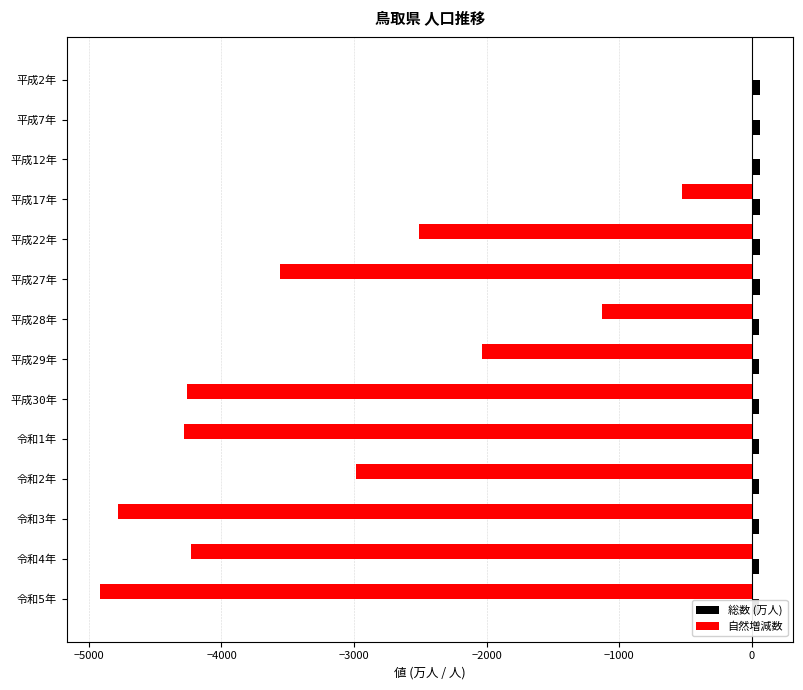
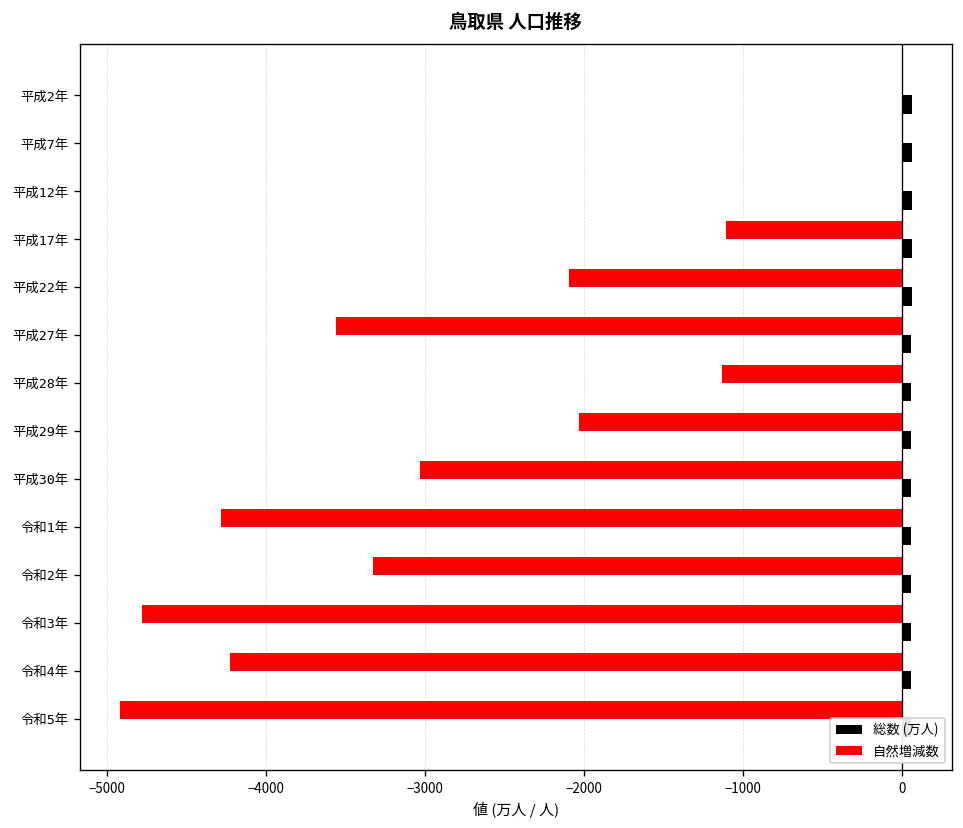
  {
    "総数 (万人)": {
      "平成2年": 60,
      "平成7年": 60,
      "平成12年": 60,
      "平成17年": 60,
      "平成22年": 60,
      "平成27年": 60,
      "平成28年": 60,
      "平成29年": 60,
      "平成30年": 60,
      "令和1年": 60,
      "令和2年": 60,
      "令和3年": 50,
      "令和4年": 50
    },
    "自然増減数": {
      "平成2年": 0,
      "平成7年": 0,
      "平成12年": 0,
-     "平成17年": -530,
-     "平成22年": -2510,
+     "平成17年": -1110,
+     "平成22年": -2100,
      "平成27年": -3560,
      "平成28年": -1130,
      "平成29年": -2030,
-     "平成30年": -4260,
+     "平成30年": -3030,
      "令和1年": -4280,
-     "令和2年": -2990,
+     "令和2年": -3330,
      "令和3年": -4780,
      "令和4年": -4230,
      "令和5年": -4920
    }
  }
